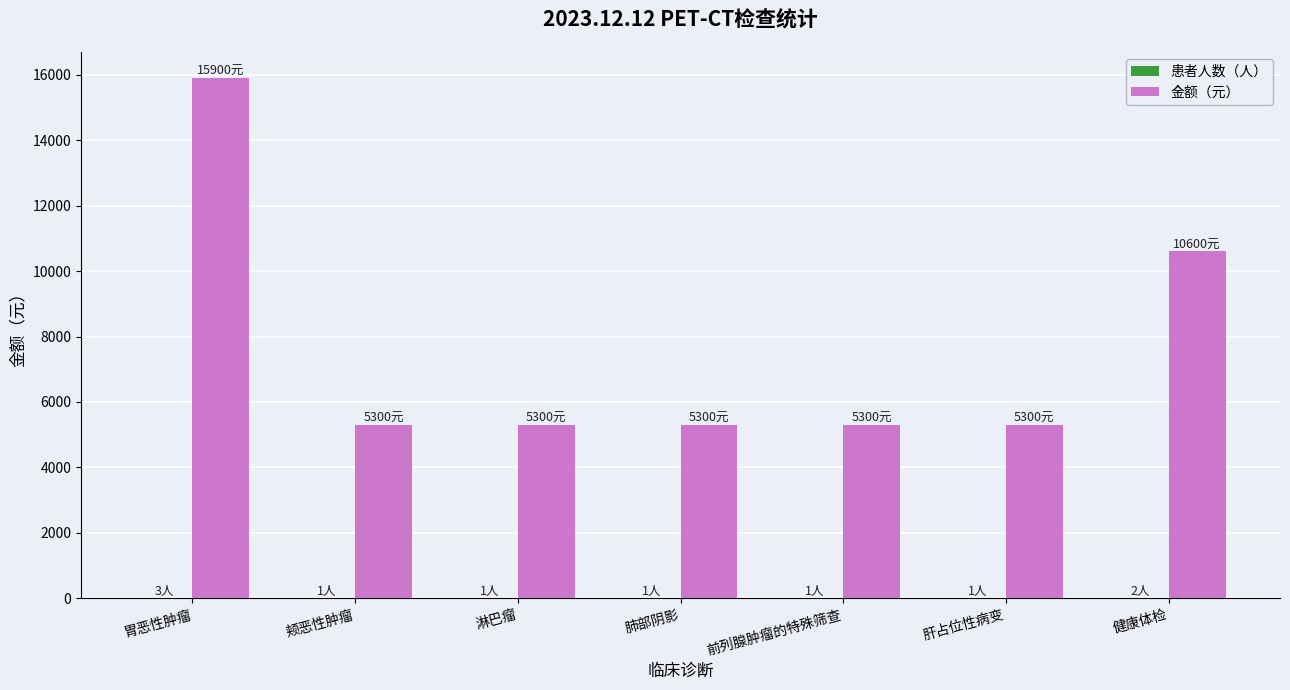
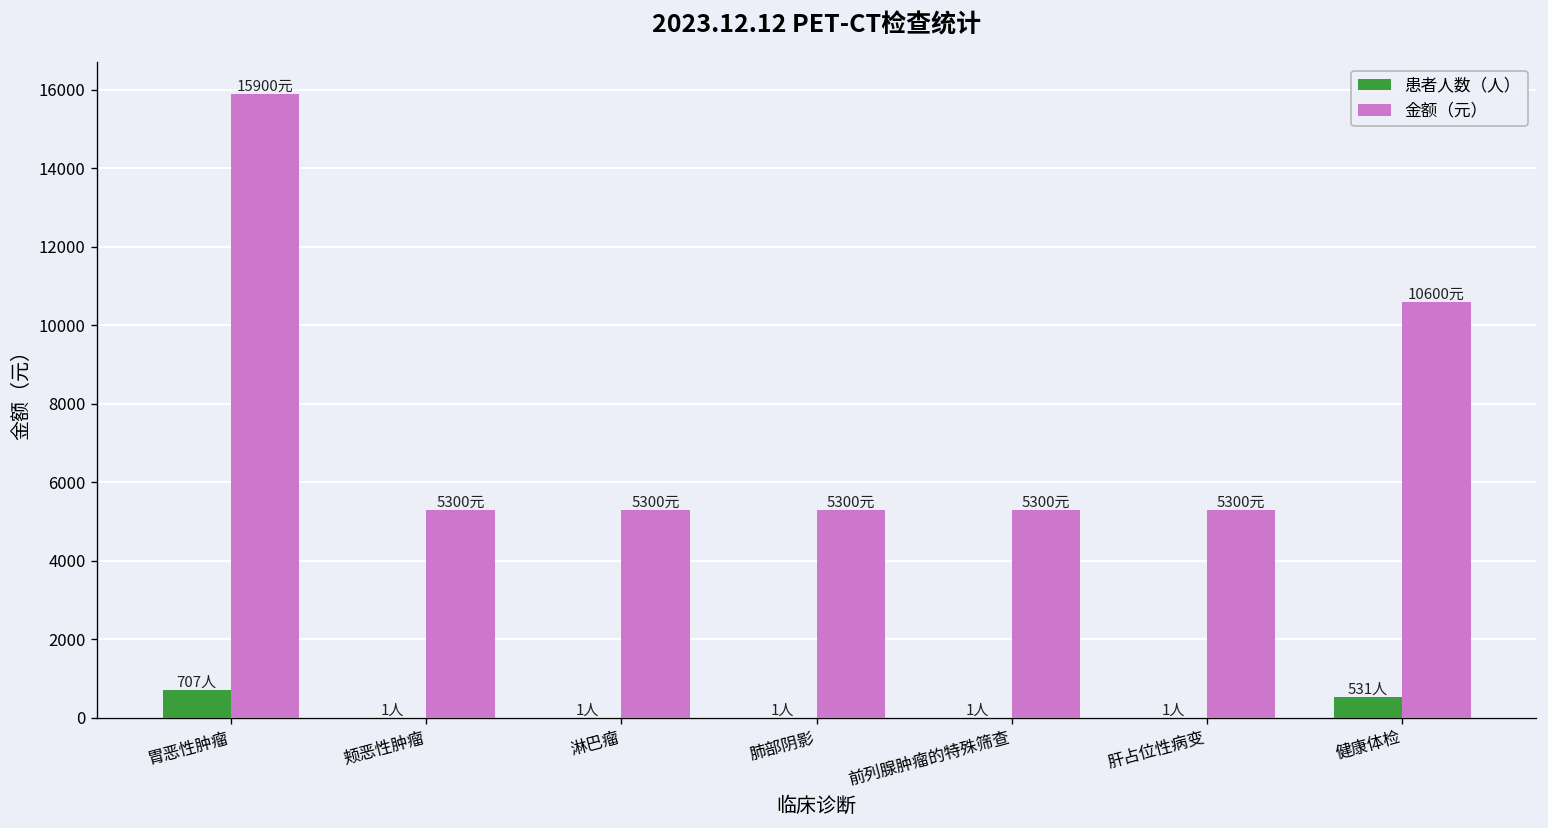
  {
    "患者人数（人）": {
-     "胃恶性肿瘤": "3人",
+     "胃恶性肿瘤": "707人",
      "颊恶性肿瘤": "1人",
      "淋巴瘤": "1人",
      "肺部阴影": "1人",
      "前列腺肿瘤的特殊筛查": "1人",
      "肝占位性病变": "1人",
-     "健康体检": "2人"
+     "健康体检": "531人"
    },
    "金额（元）": {
      "胃恶性肿瘤": "15900元",
      "颊恶性肿瘤": "5300元",
      "淋巴瘤": "5300元",
      "肺部阴影": "5300元",
      "前列腺肿瘤的特殊筛查": "5300元",
      "肝占位性病变": "5300元",
      "健康体检": "10600元"
    }
  }
